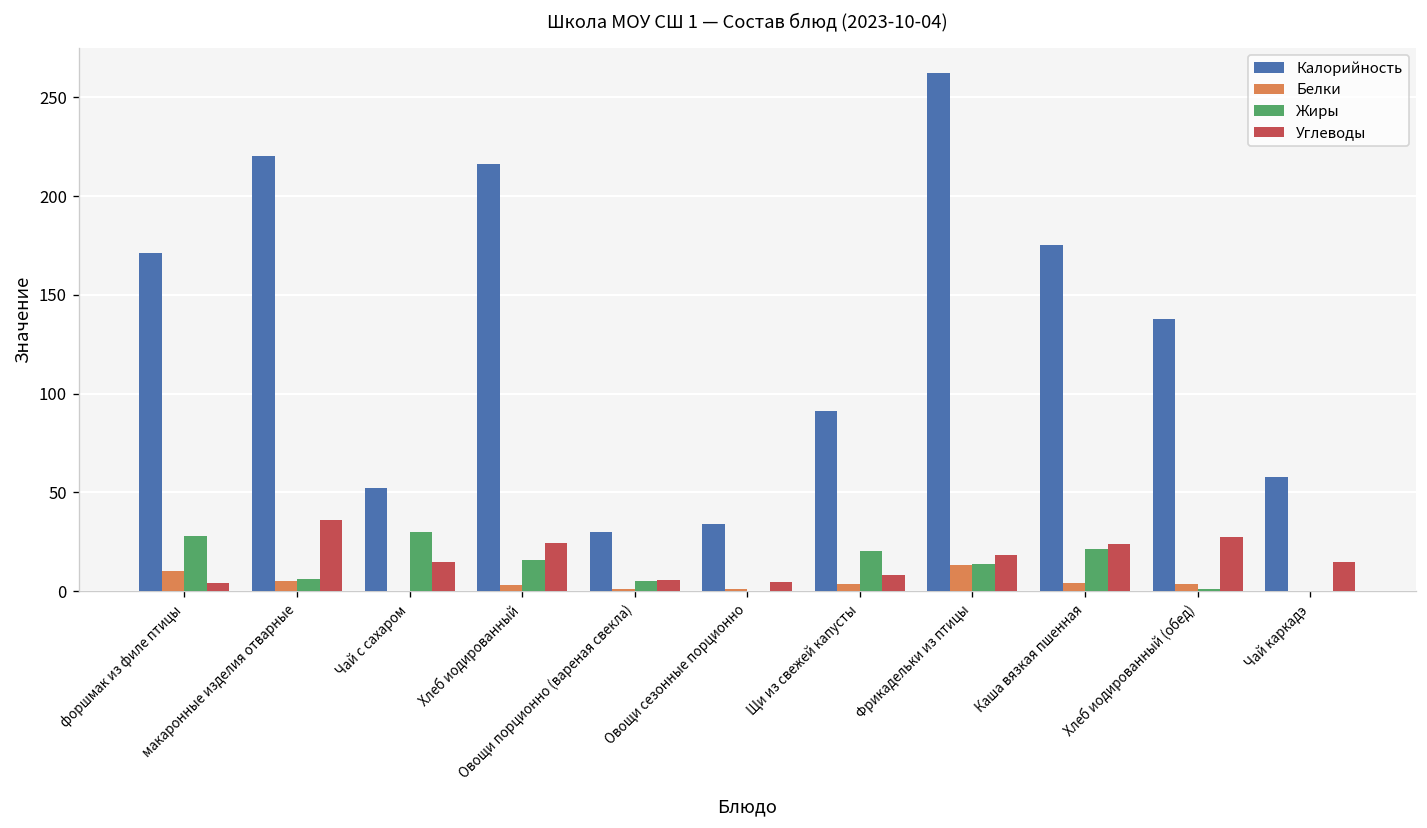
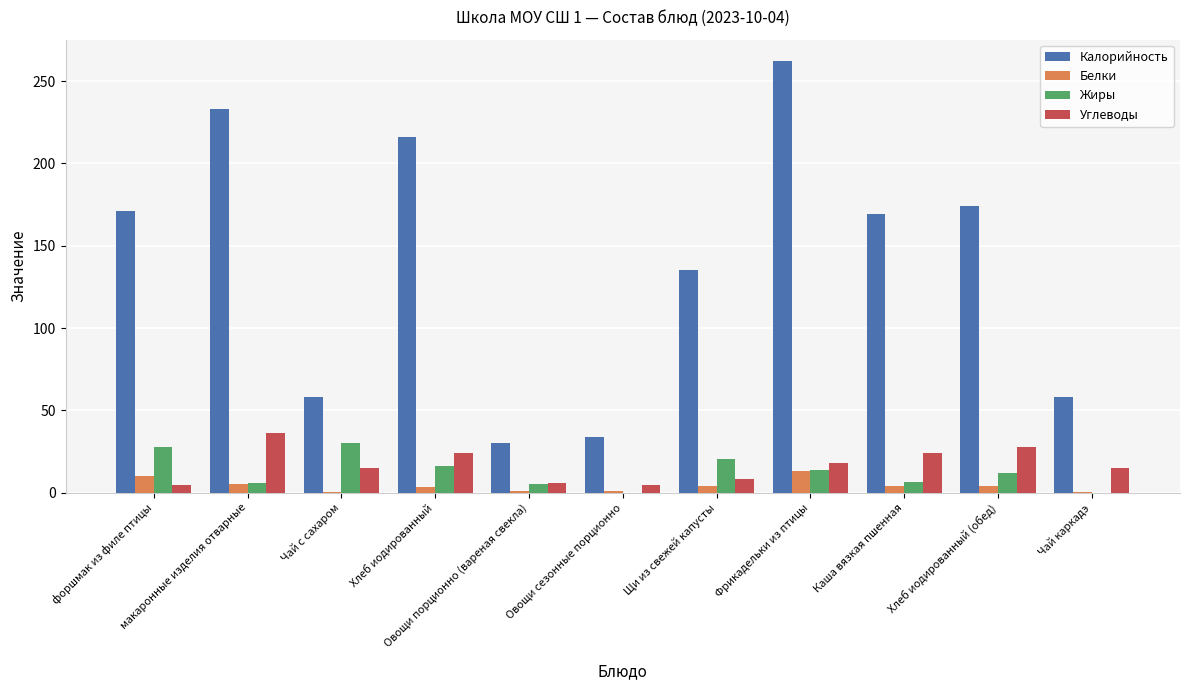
  {
    "Калорийность": {
      "форшмак из филе птицы": 171,
-     "макаронные изделия отварные": 220,
-     "Чай с сахаром": 52,
+     "макаронные изделия отварные": 233,
+     "Чай с сахаром": 58,
      "Хлеб иодированный": 216,
      "Овощи порционно (вареная свекла)": 30,
      "Овощи сезонные порционно": 34,
-     "Щи из свежей капусты": 91,
+     "Щи из свежей капусты": 135,
      "Фрикадельки из птицы": 262,
-     "Каша вязкая пшенная": 175,
-     "Хлеб иодированный (обед)": 138,
+     "Каша вязкая пшенная": 169,
+     "Хлеб иодированный (обед)": 174,
      "Чай каркадэ": 58
    },
    "Жиры": {
      "форшмак из филе птицы": 28,
      "макаронные изделия отварные": 6,
      "Чай с сахаром": 30,
      "Хлеб иодированный": 16,
      "Овощи порционно (вареная свекла)": 5,
      "Овощи сезонные порционно": 0,
      "Щи из свежей капусты": 20,
      "Фрикадельки из птицы": 14,
-     "Каша вязкая пшенная": 21,
-     "Хлеб иодированный (обед)": 1,
+     "Каша вязкая пшенная": 7,
+     "Хлеб иодированный (обед)": 12,
      "Чай каркадэ": 0
    }
  }
